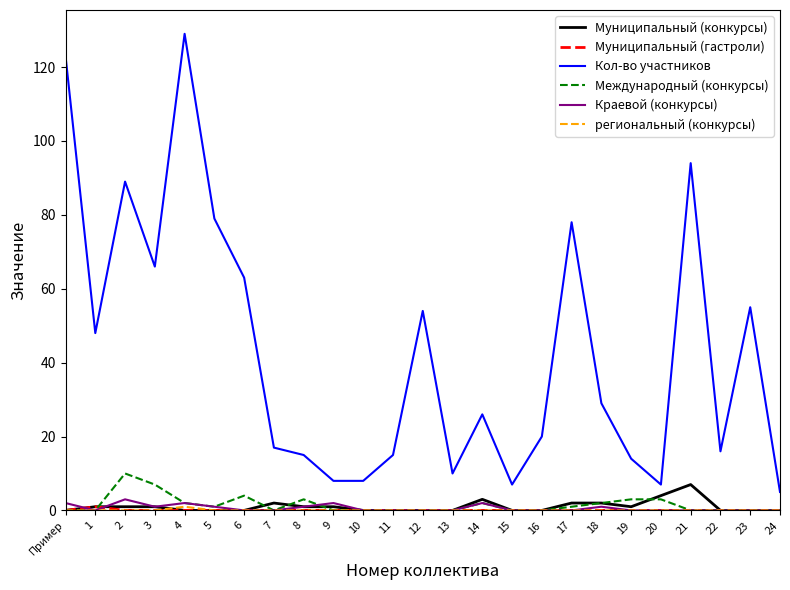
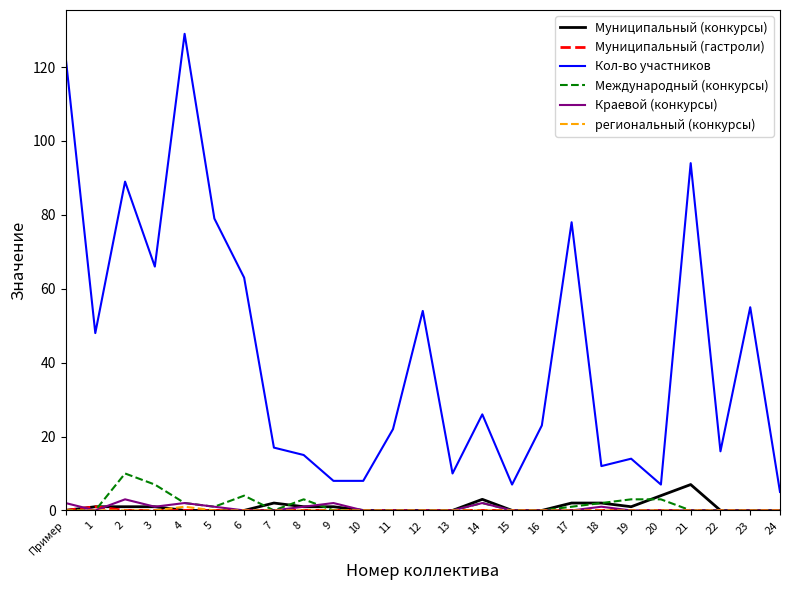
  {
    "Муниципальный (конкурсы)": {
      "2": 1,
      "7": 2,
      "9": 1,
      "14": 3,
      "17": 2,
      "19": 1,
      "20": 4,
      "21": 7
    },
    "Кол-во участников": {
      "Пример": 123,
      "1": 48,
      "2": 89,
      "3": 66,
      "4": 129,
      "5": 79,
      "6": 63,
      "7": 17,
      "8": 15,
      "9": 8,
      "10": 8,
-     "11": 15,
+     "11": 22,
      "12": 54,
      "13": 10,
      "14": 26,
      "15": 7,
-     "16": 20,
+     "16": 23,
      "17": 78,
-     "18": 29,
+     "18": 12,
      "19": 14,
      "20": 7,
      "21": 94,
      "22": 16,
      "23": 55,
      "24": 5
    },
    "Международный (конкурсы)": {
      "2": 10,
      "3": 7,
      "6": 4,
      "8": 3,
      "17": 1,
      "19": 3,
      "20": 3
    },
    "Краевой (конкурсы)": {
      "Пример": 2,
      "2": 3,
      "9": 2,
      "18": 1
    },
    "региональный (конкурсы)": {
      "4": 1
    }
  }
